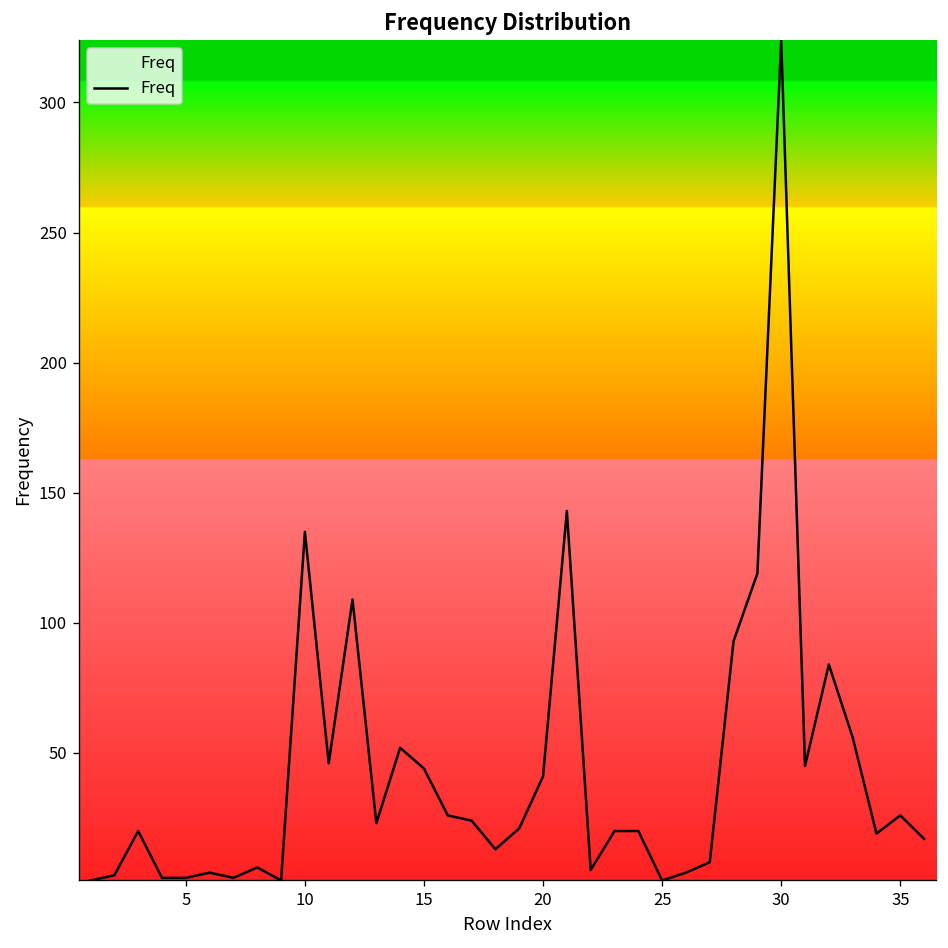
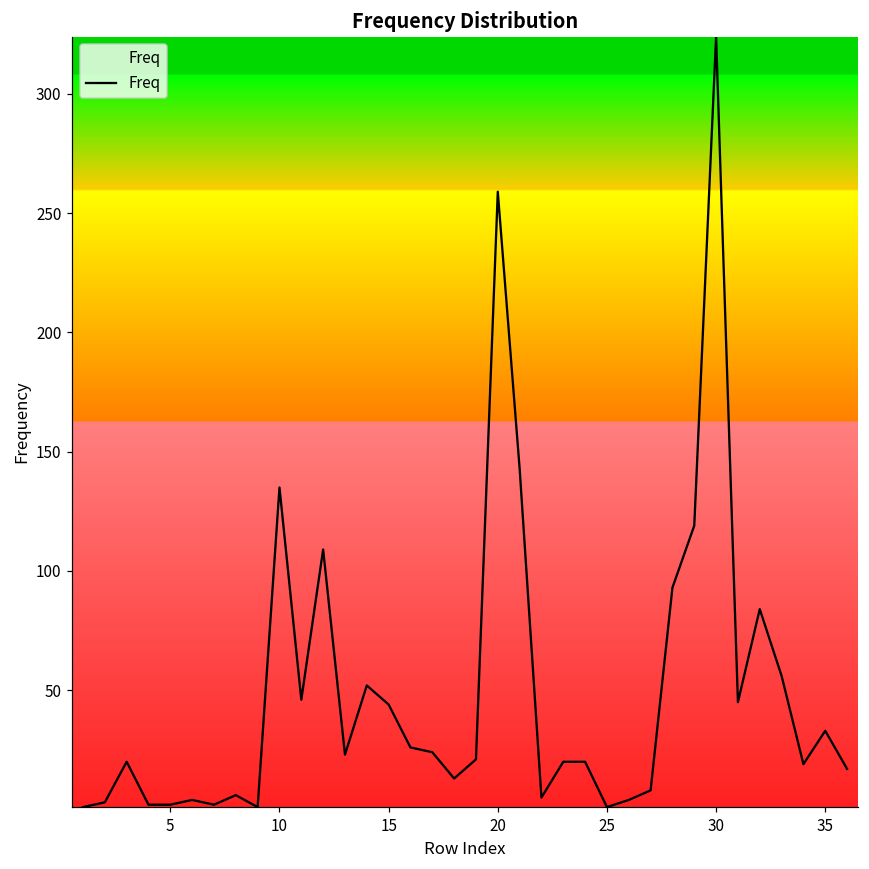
  {
    "5": 2,
    "10": 135,
    "15": 44,
-   "20": 41,
+   "20": 259,
    "25": 1,
    "30": 324,
-   "35": 26
+   "35": 33
  }
